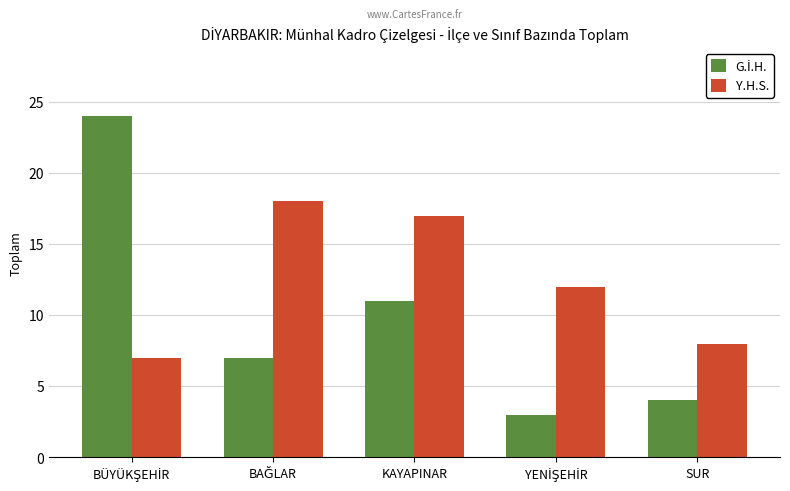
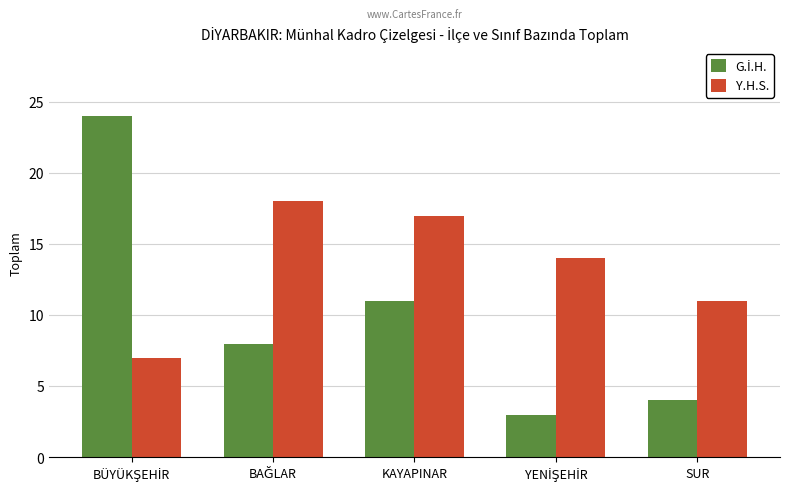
  {
    "G.İ.H.": {
      "BÜYÜKŞEHİR": 24,
-     "BAĞLAR": 7,
+     "BAĞLAR": 8,
      "KAYAPINAR": 11,
      "YENİŞEHİR": 3,
      "SUR": 4
    },
    "Y.H.S.": {
      "BÜYÜKŞEHİR": 7,
      "BAĞLAR": 18,
      "KAYAPINAR": 17,
-     "YENİŞEHİR": 12,
-     "SUR": 8
+     "YENİŞEHİR": 14,
+     "SUR": 11
    }
  }
